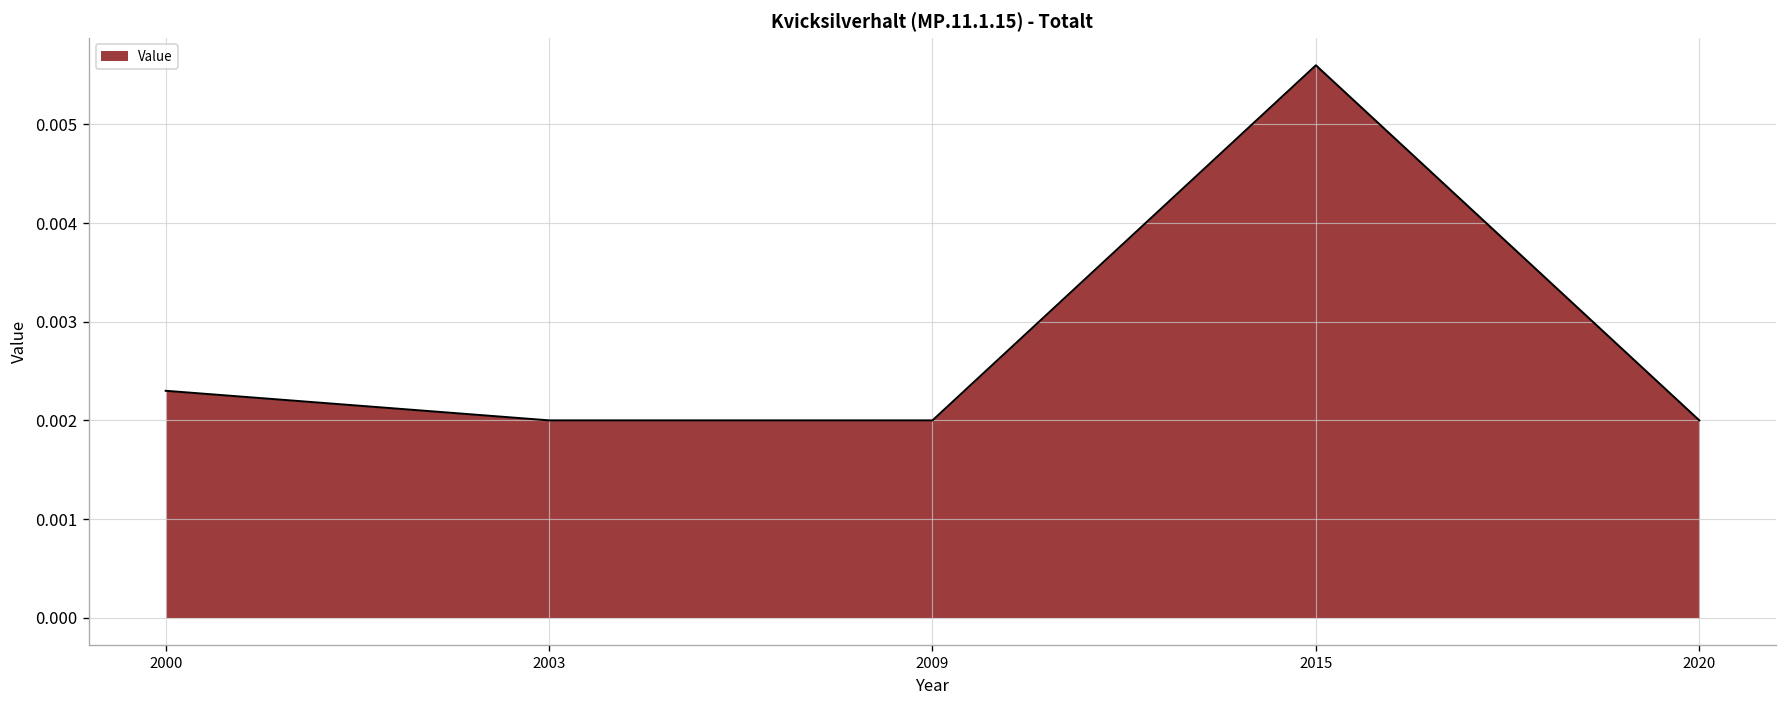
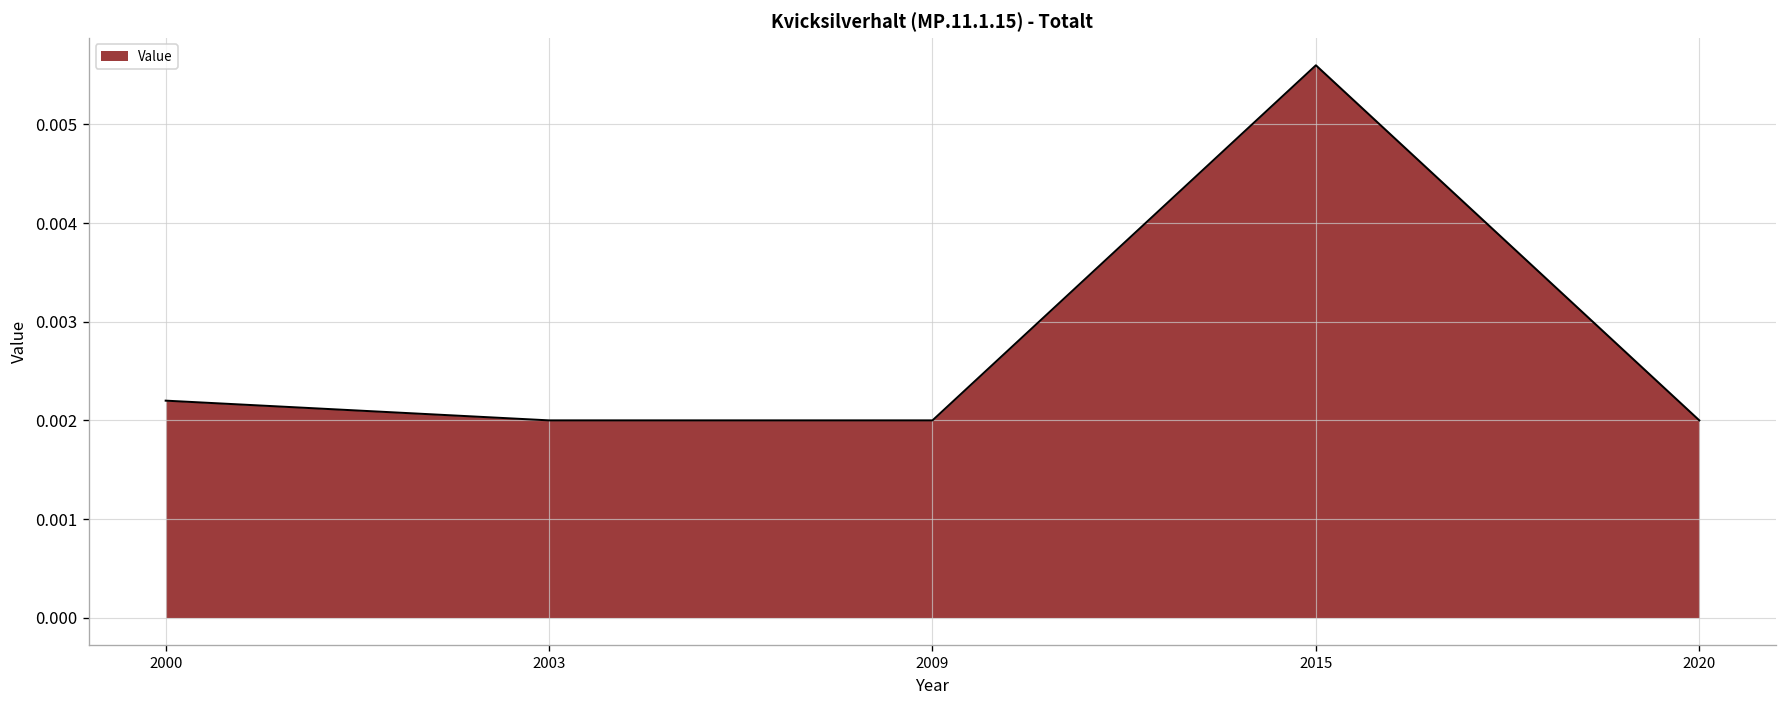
  {
-   "2000": 0.0023,
+   "2000": 0.0022,
    "2003": 0.0020,
    "2009": 0.0020,
    "2015": 0.0056,
    "2020": 0.0020
  }
